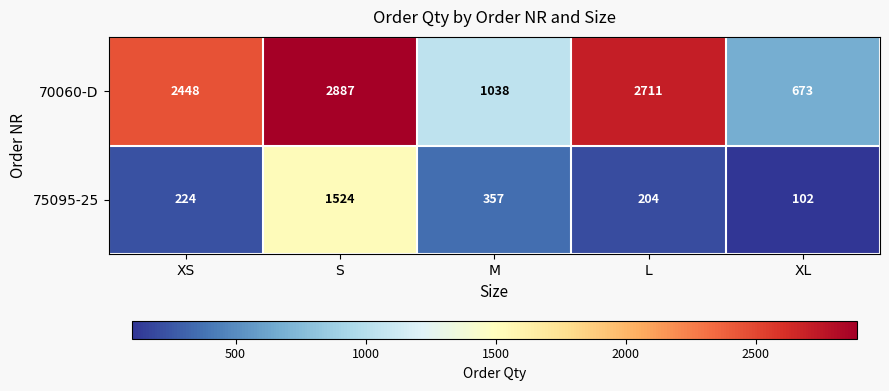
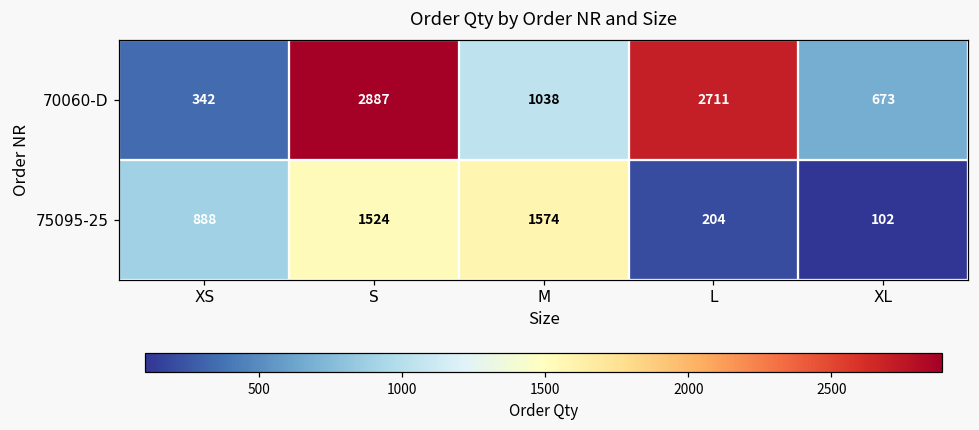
  {
    "70060-D": {
-     "XS": 2448,
+     "XS": 342,
      "S": 2887,
      "M": 1038,
      "L": 2711,
      "XL": 673
    },
    "75095-25": {
-     "XS": 224,
+     "XS": 888,
      "S": 1524,
-     "M": 357,
+     "M": 1574,
      "L": 204,
      "XL": 102
    }
  }
